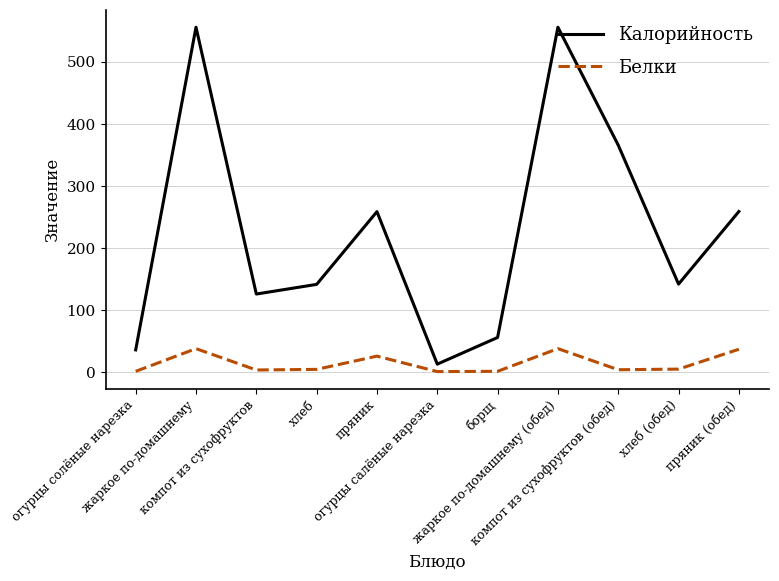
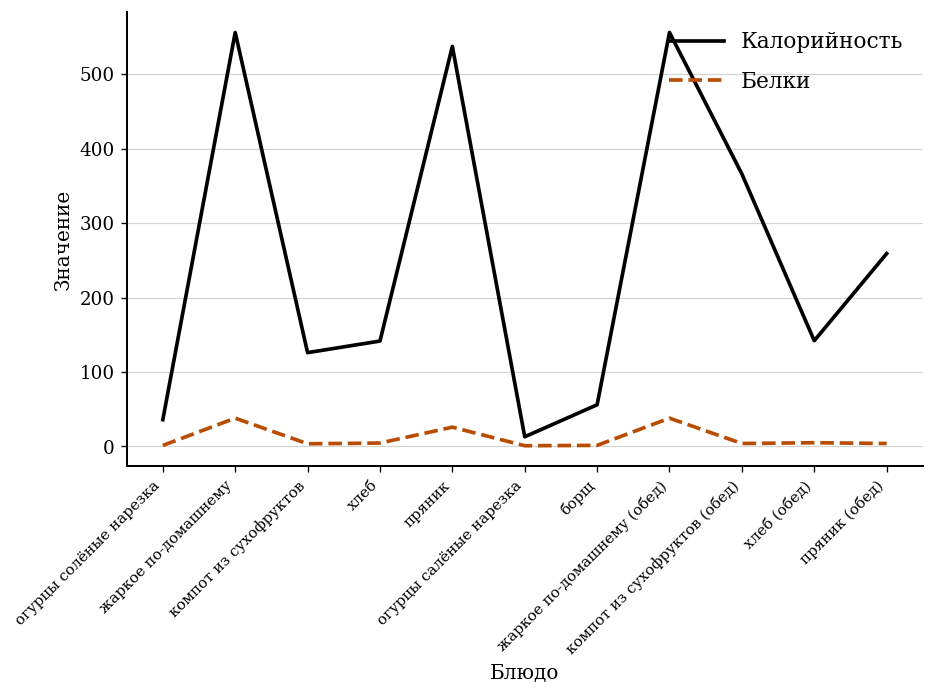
  {
    "Калорийность": {
      "огурцы солёные нарезка": 40,
      "жаркое по-домашнему": 560,
      "компот из сухофруктов": 130,
      "хлеб": 140,
-     "пряник": 260,
+     "пряник": 540,
      "огурцы салёные нарезка": 10,
      "борщ": 60,
      "жаркое по-домашнему (обед)": 560,
      "компот из сухофруктов (обед)": 370,
      "хлеб (обед)": 140,
      "пряник (обед)": 260
    },
    "Белки": {
      "огурцы солёные нарезка": 0,
      "жаркое по-домашнему": 40,
      "компот из сухофруктов": 0,
      "хлеб": 0,
      "пряник": 30,
      "огурцы салёные нарезка": 0,
      "борщ": 0,
      "жаркое по-домашнему (обед)": 40,
      "компот из сухофруктов (обед)": 0,
      "хлеб (обед)": 10,
-     "пряник (обед)": 40
+     "пряник (обед)": 0
    }
  }
